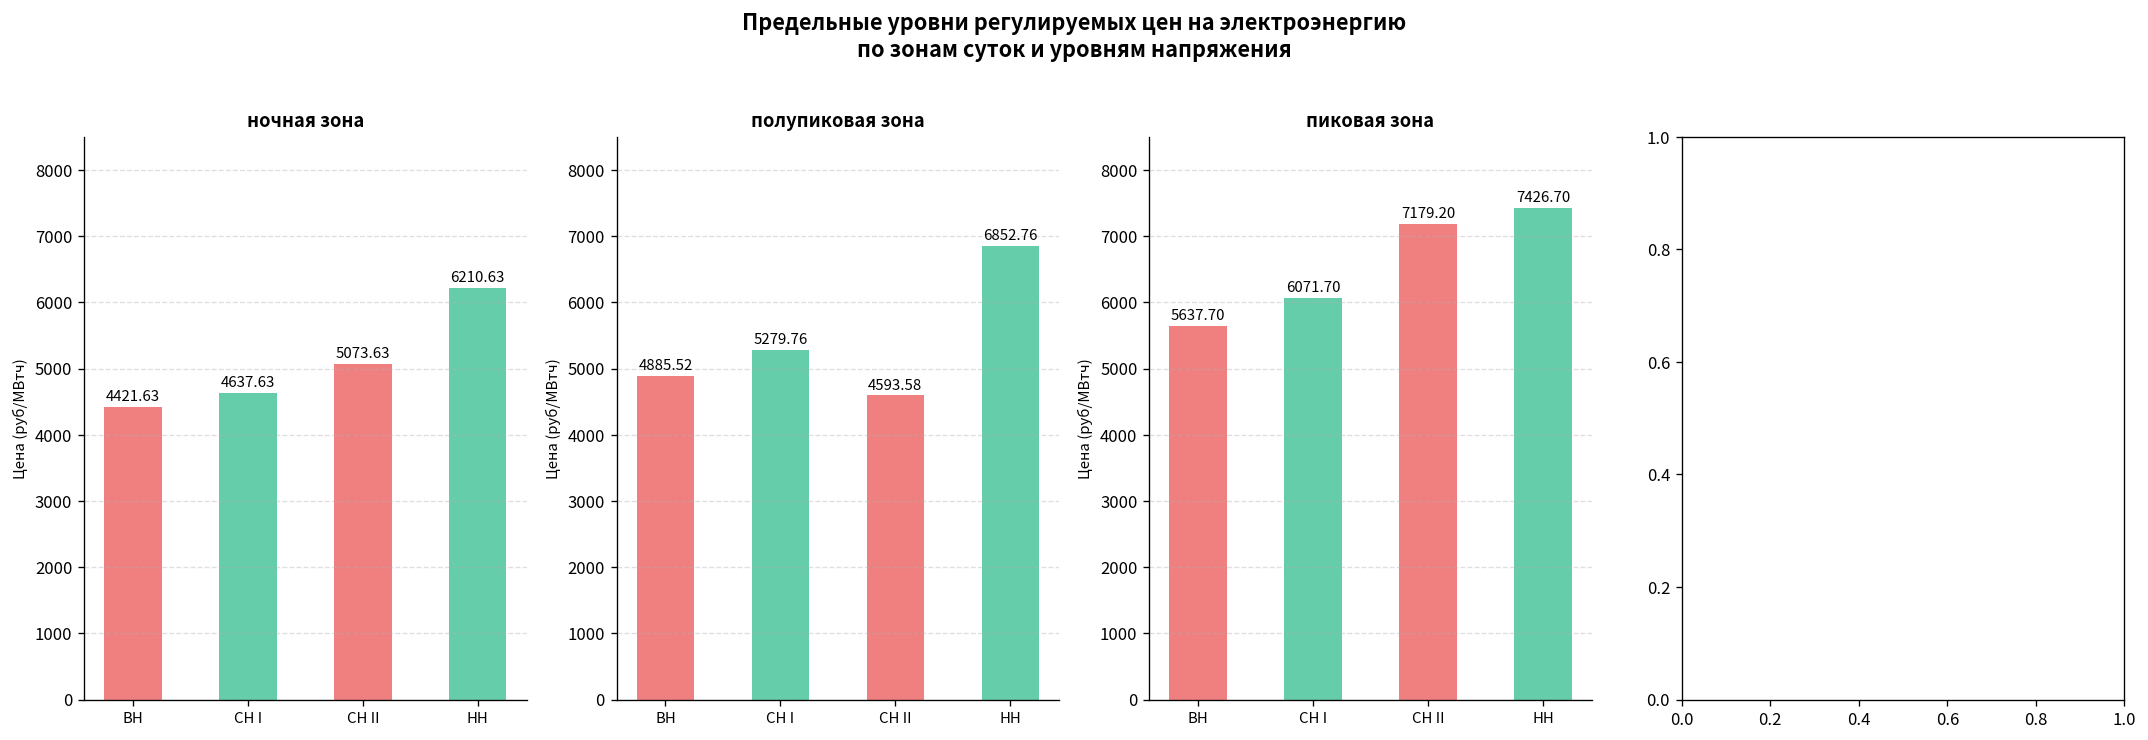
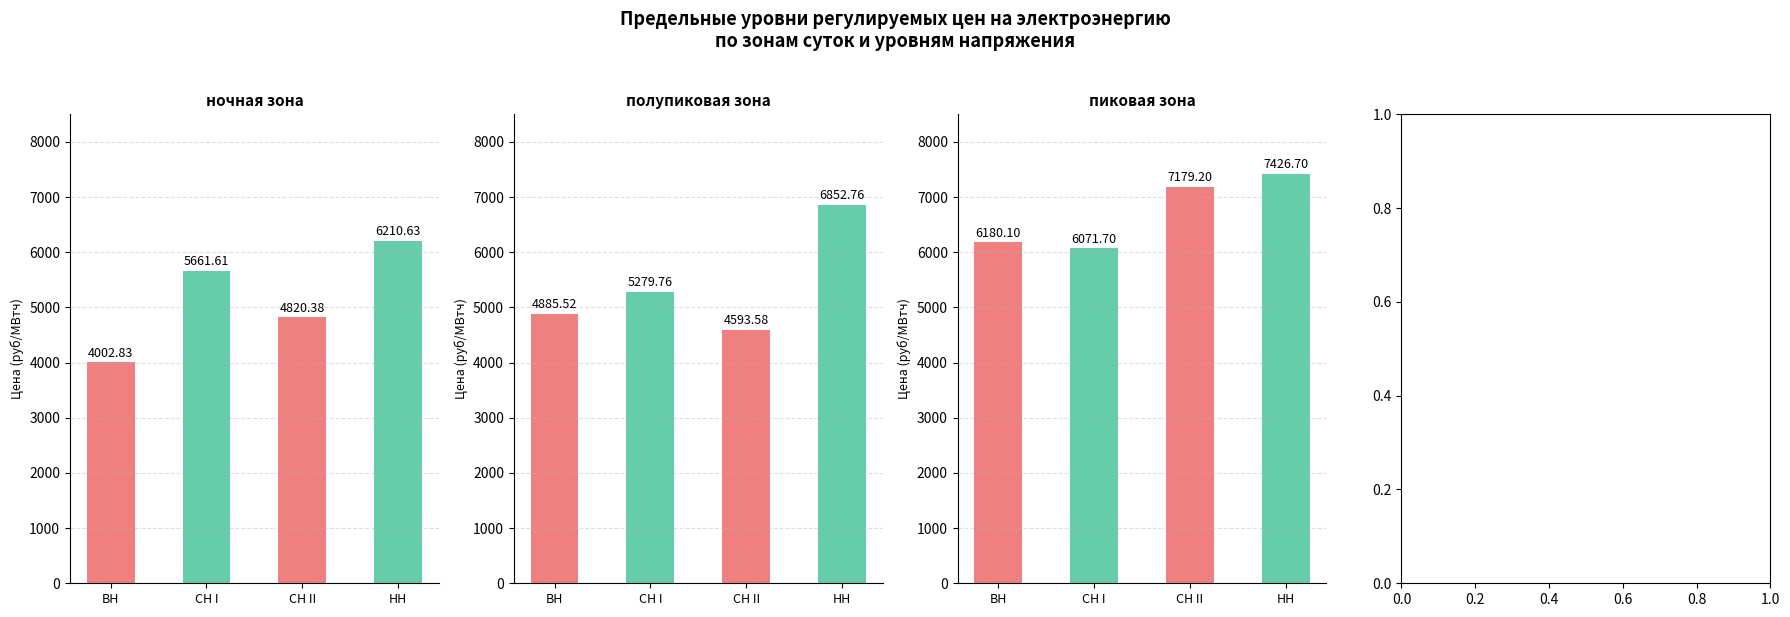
  {
    "ночная зона": {
-     "ВН": 4421.63,
-     "СН I": 4637.63,
-     "СН II": 5073.63,
+     "ВН": 4002.83,
+     "СН I": 5661.61,
+     "СН II": 4820.38,
      "НН": 6210.63
    },
    "полупиковая зона": {
      "ВН": 4885.52,
      "СН I": 5279.76,
      "СН II": 4593.58,
      "НН": 6852.76
    },
    "пиковая зона": {
-     "ВН": 5637.70,
+     "ВН": 6180.10,
      "СН I": 6071.70,
      "СН II": 7179.20,
      "НН": 7426.70
    }
  }
